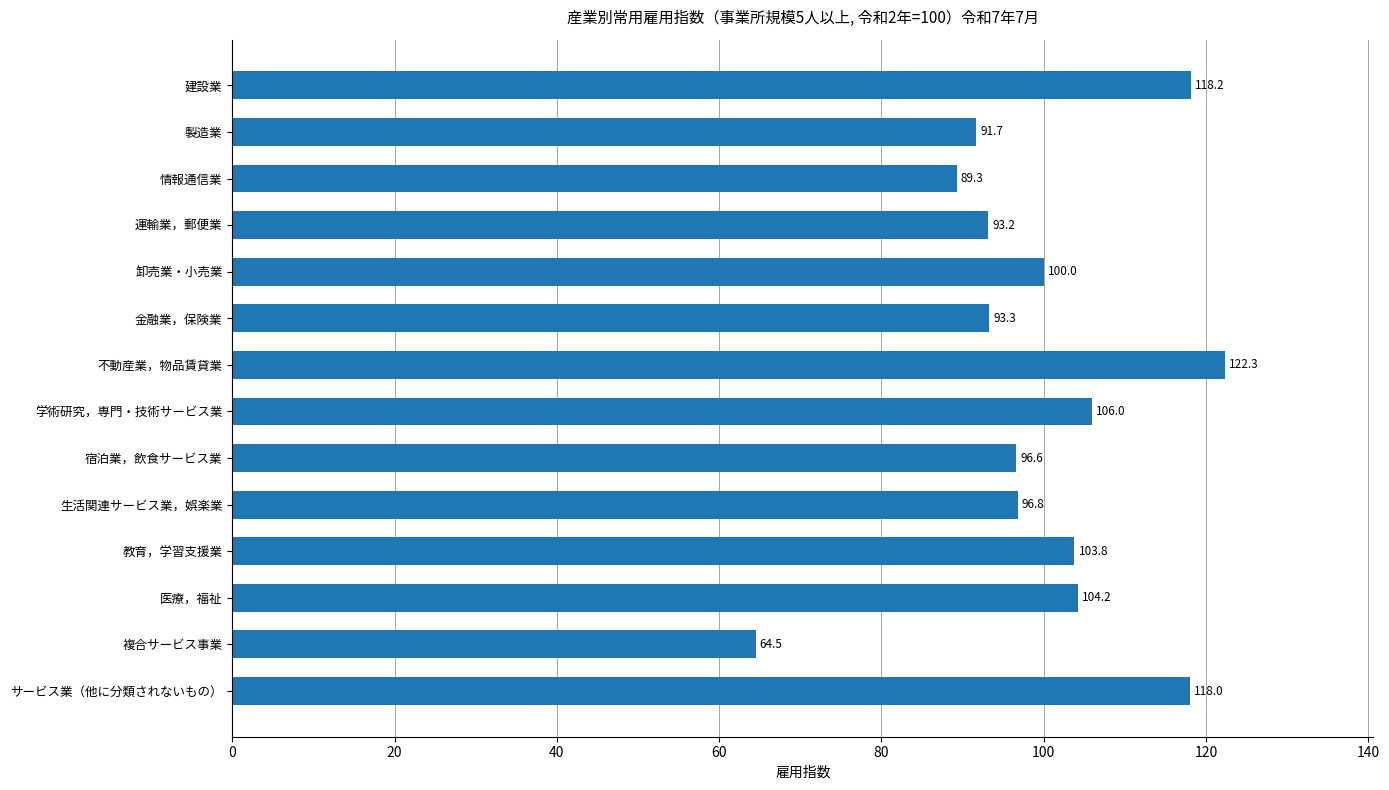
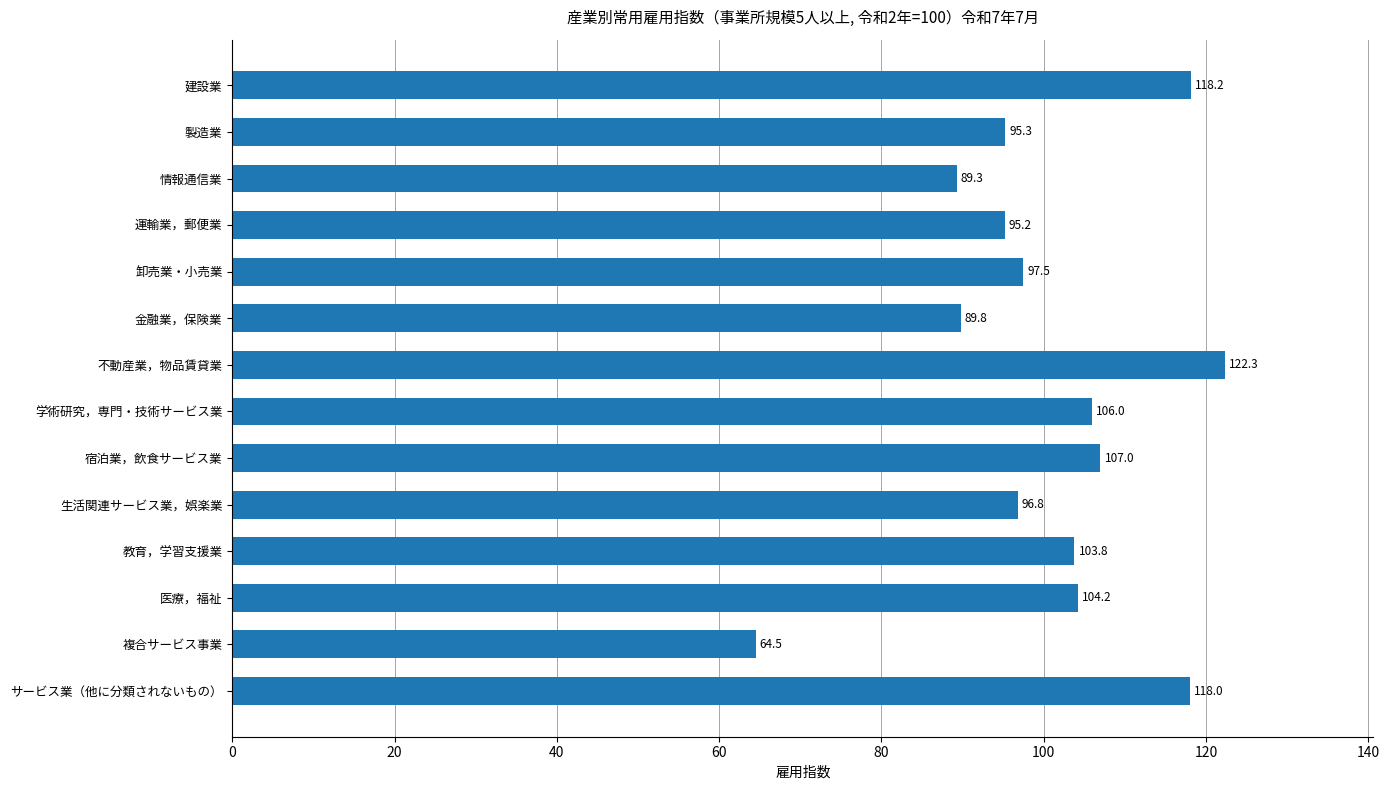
  {
    "建設業": 118.2,
-   "製造業": 91.7,
+   "製造業": 95.3,
    "情報通信業": 89.3,
-   "運輸業，郵便業": 93.2,
-   "卸売業・小売業": 100.0,
-   "金融業，保険業": 93.3,
+   "運輸業，郵便業": 95.2,
+   "卸売業・小売業": 97.5,
+   "金融業，保険業": 89.8,
    "不動産業，物品賃貸業": 122.3,
    "学術研究，専門・技術サービス業": 106.0,
-   "宿泊業，飲食サービス業": 96.6,
+   "宿泊業，飲食サービス業": 107.0,
    "生活関連サービス業，娯楽業": 96.8,
    "教育，学習支援業": 103.8,
    "医療，福祉": 104.2,
    "複合サービス事業": 64.5,
    "サービス業（他に分類されないもの）": 118.0
  }
